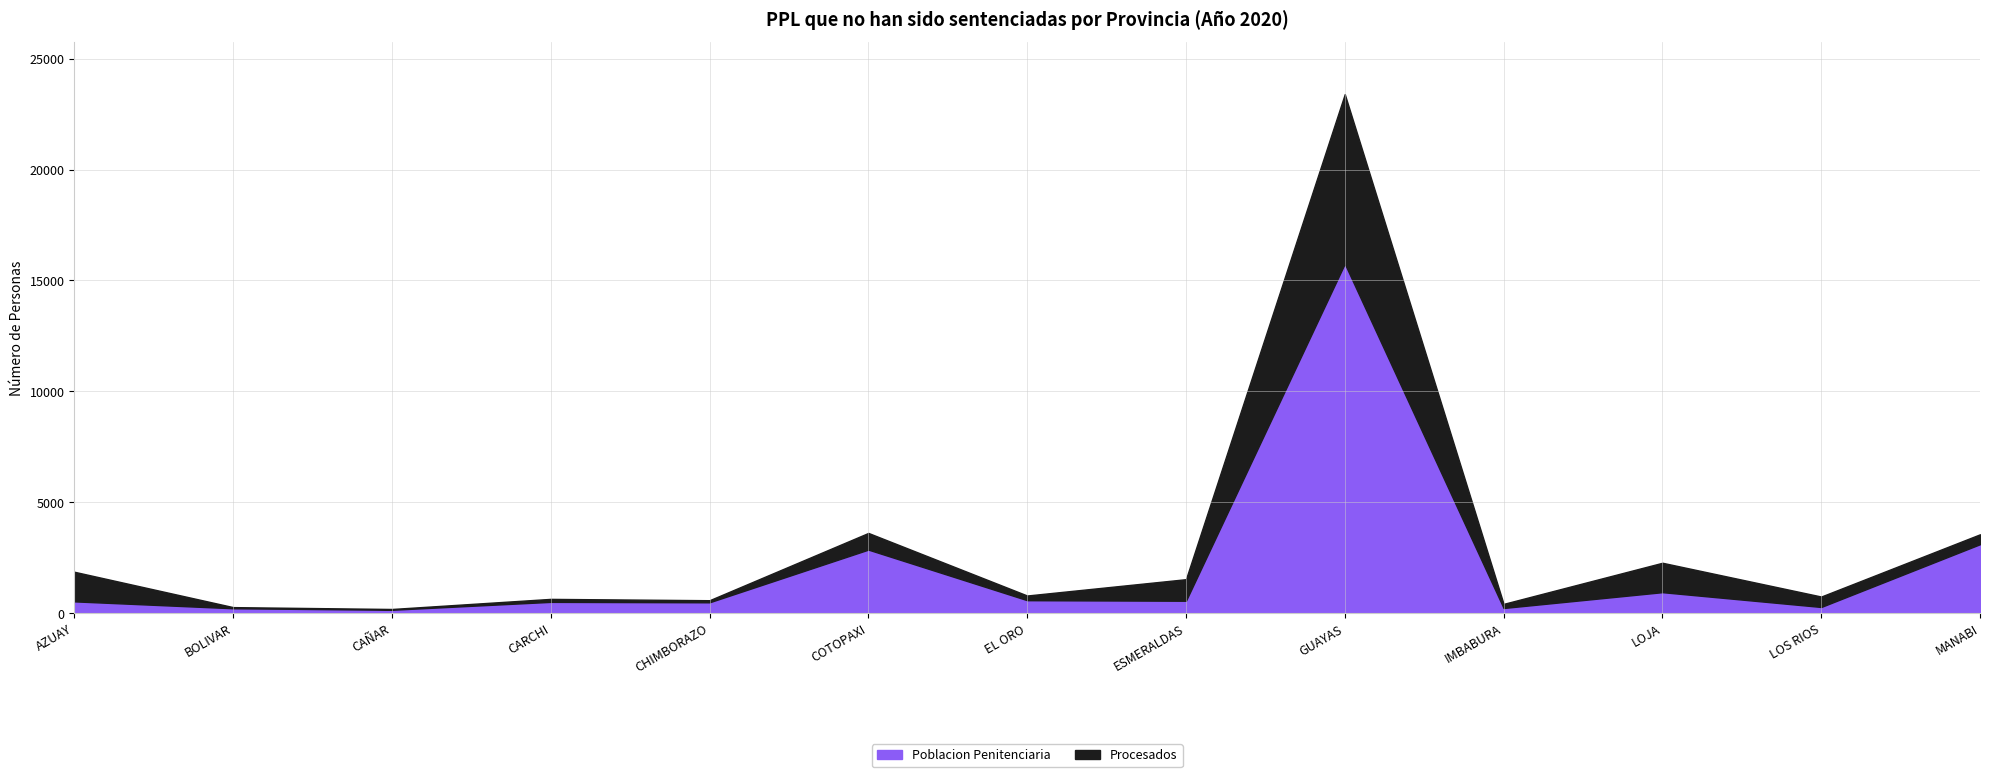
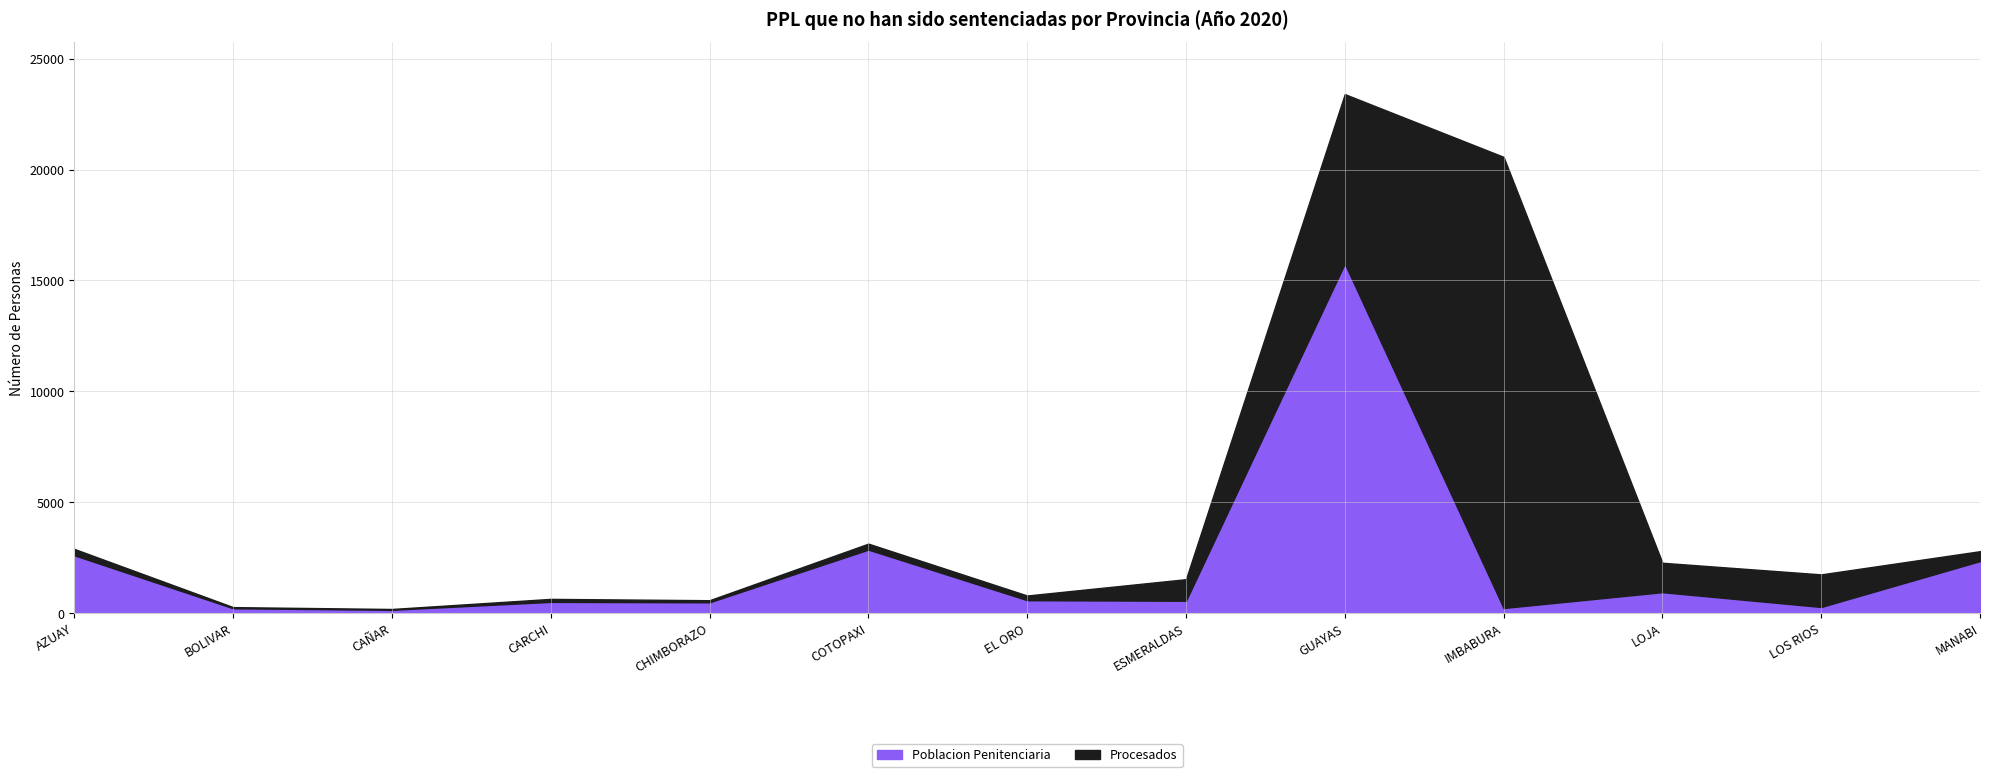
  {
    "Poblacion Penitenciaria": {
-     "AZUAY": 500,
-     "MANABI": 3100
+     "AZUAY": 2600,
+     "MANABI": 2400
    },
    "Procesados": {
-     "AZUAY": 1300,
+     "AZUAY": 300,
      "CARCHI": 100,
-     "COTOPAXI": 800,
+     "COTOPAXI": 300,
      "EL ORO": 200,
      "ESMERALDAS": 1000,
      "GUAYAS": 7600,
-     "IMBABURA": 200,
+     "IMBABURA": 20300,
      "LOJA": 1300,
-     "LOS RIOS": 500,
+     "LOS RIOS": 1500,
      "MANABI": 400
    }
  }
